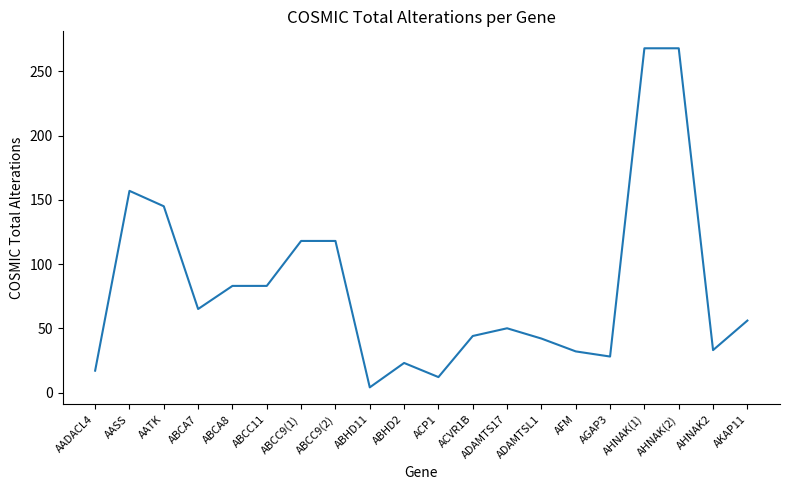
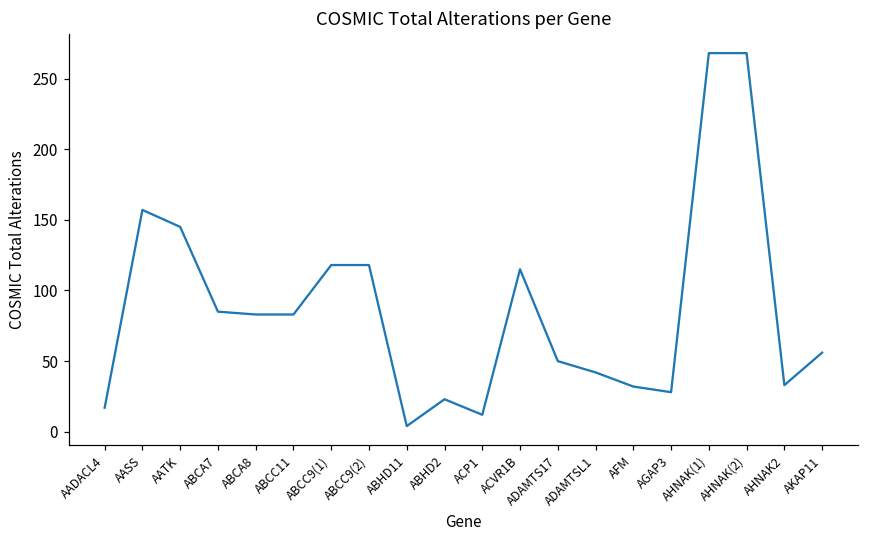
  {
    "AADACL4": 17,
    "AASS": 157,
    "AATK": 145,
-   "ABCA7": 65,
+   "ABCA7": 85,
    "ABCA8": 83,
    "ABCC11": 83,
    "ABCC9(1)": 118,
    "ABCC9(2)": 118,
    "ABHD11": 4,
    "ABHD2": 23,
    "ACP1": 12,
-   "ACVR1B": 44,
+   "ACVR1B": 115,
    "ADAMTS17": 50,
    "ADAMTSL1": 42,
    "AFM": 32,
    "AGAP3": 28,
    "AHNAK(1)": 268,
    "AHNAK(2)": 268,
    "AHNAK2": 33,
    "AKAP11": 56
  }
